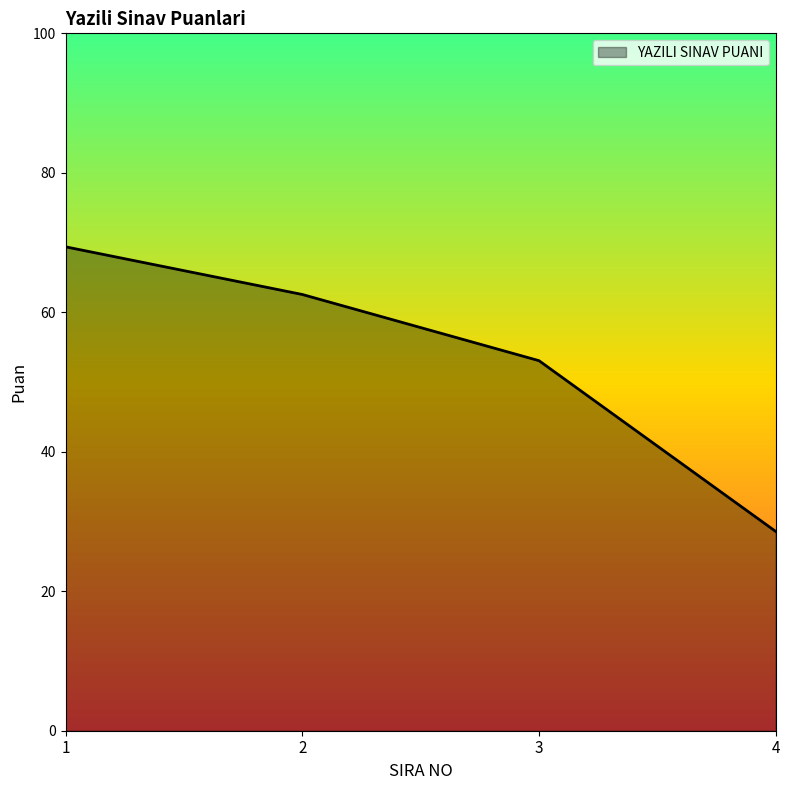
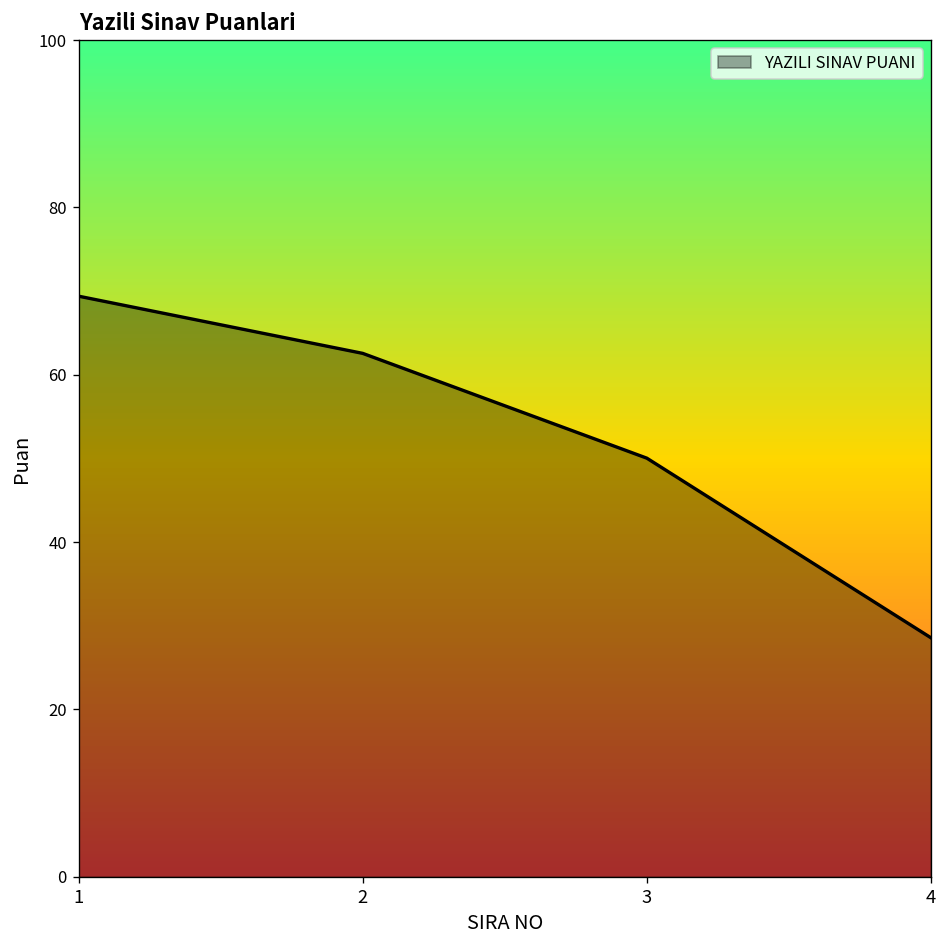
  {
    "1": 69,
    "2": 63,
-   "3": 53,
+   "3": 50,
    "4": 29
  }
